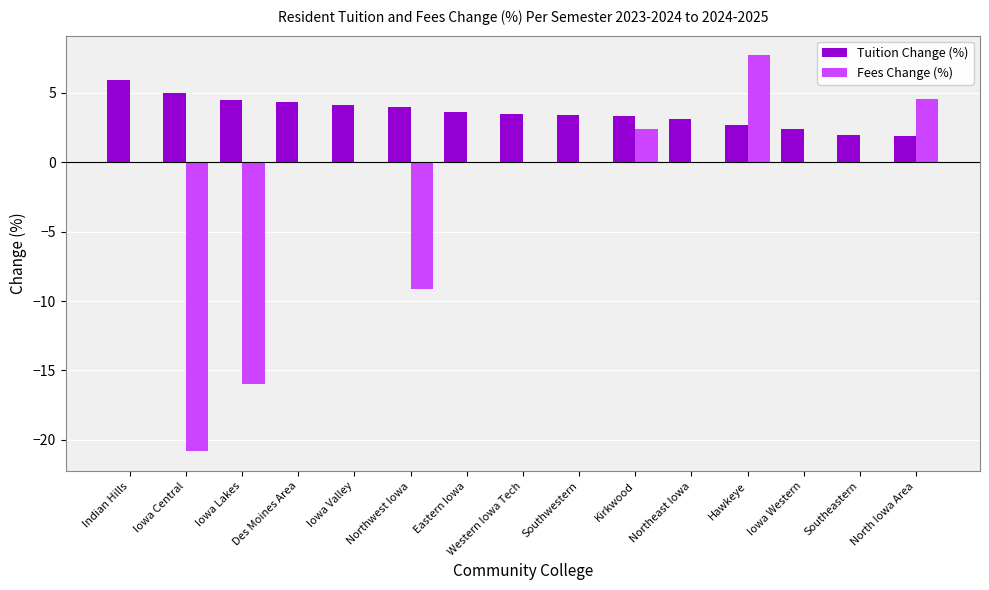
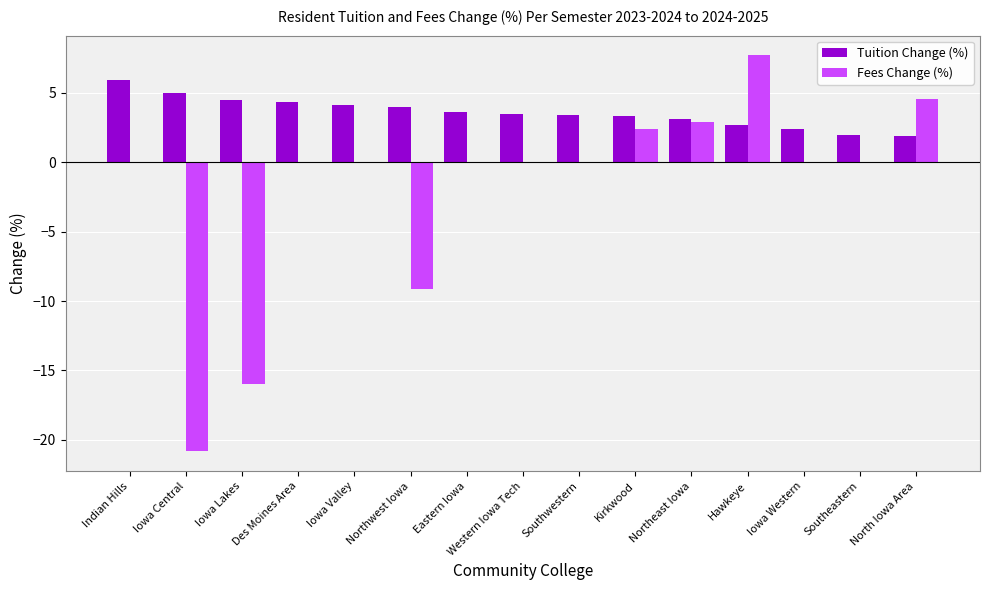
  {
    "Tuition Change (%)": {
      "Indian Hills": 5.9,
      "Iowa Central": 5.0,
      "Iowa Lakes": 4.5,
      "Des Moines Area": 4.3,
      "Iowa Valley": 4.1,
      "Northwest Iowa": 4.0,
      "Eastern Iowa": 3.6,
      "Western Iowa Tech": 3.5,
      "Southwestern": 3.4,
      "Kirkwood": 3.3,
      "Northeast Iowa": 3.1,
      "Hawkeye": 2.7,
      "Iowa Western": 2.4,
      "Southeastern": 2.0,
      "North Iowa Area": 1.9
    },
    "Fees Change (%)": {
      "Indian Hills": 0.0,
      "Iowa Central": -20.8,
      "Iowa Lakes": -15.9,
      "Des Moines Area": 0.0,
      "Iowa Valley": 0.0,
      "Northwest Iowa": -9.1,
      "Eastern Iowa": 0.0,
      "Western Iowa Tech": 0.0,
      "Southwestern": 0.0,
      "Kirkwood": 2.4,
-     "Northeast Iowa": 0.0,
+     "Northeast Iowa": 2.9,
      "Hawkeye": 7.7,
      "Iowa Western": 0.0,
      "Southeastern": 0.0,
      "North Iowa Area": 4.6
    }
  }
